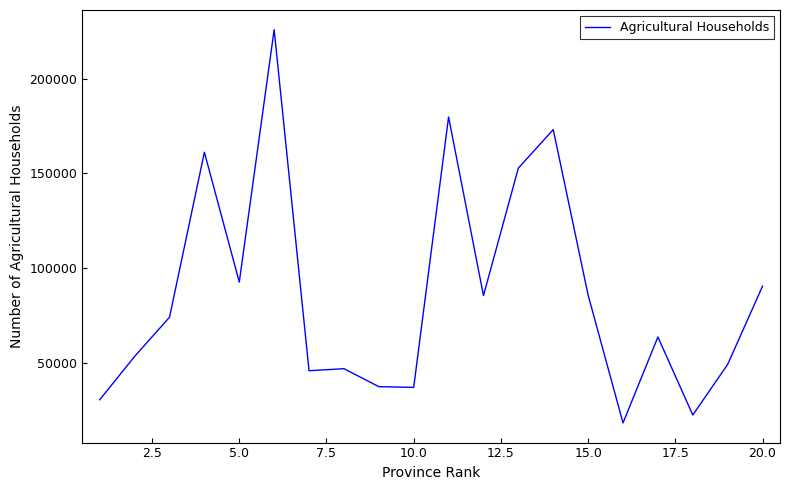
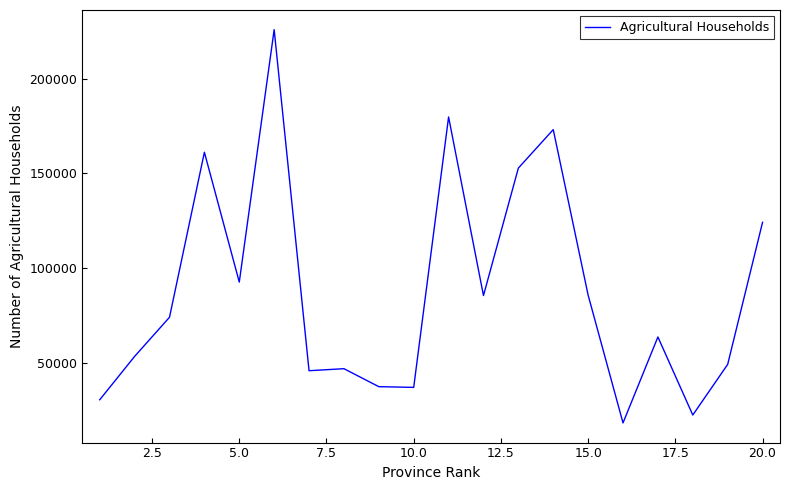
  {
    "5.0": 93000,
    "10.0": 37000,
    "15.0": 86000,
-   "20.0": 90000
+   "20.0": 124000
  }
